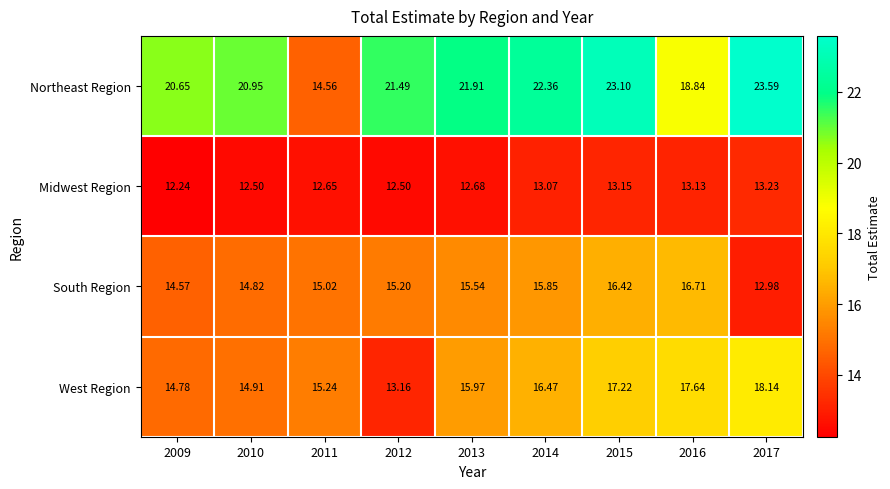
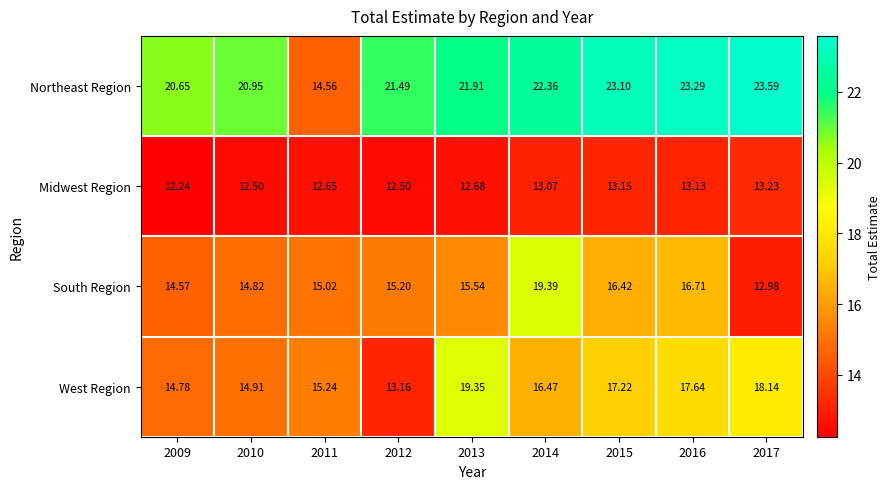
  {
    "Northeast Region": {
      "2009": 20.65,
      "2010": 20.95,
      "2011": 14.56,
      "2012": 21.49,
      "2013": 21.91,
      "2014": 22.36,
      "2015": 23.10,
-     "2016": 18.84,
+     "2016": 23.29,
      "2017": 23.59
    },
    "Midwest Region": {
      "2009": 12.24,
      "2010": 12.50,
      "2011": 12.65,
      "2012": 12.50,
      "2013": 12.68,
      "2014": 13.07,
      "2015": 13.15,
      "2016": 13.13,
      "2017": 13.23
    },
    "South Region": {
      "2009": 14.57,
      "2010": 14.82,
      "2011": 15.02,
      "2012": 15.20,
      "2013": 15.54,
-     "2014": 15.85,
+     "2014": 19.39,
      "2015": 16.42,
      "2016": 16.71,
      "2017": 12.98
    },
    "West Region": {
      "2009": 14.78,
      "2010": 14.91,
      "2011": 15.24,
      "2012": 13.16,
-     "2013": 15.97,
+     "2013": 19.35,
      "2014": 16.47,
      "2015": 17.22,
      "2016": 17.64,
      "2017": 18.14
    }
  }
